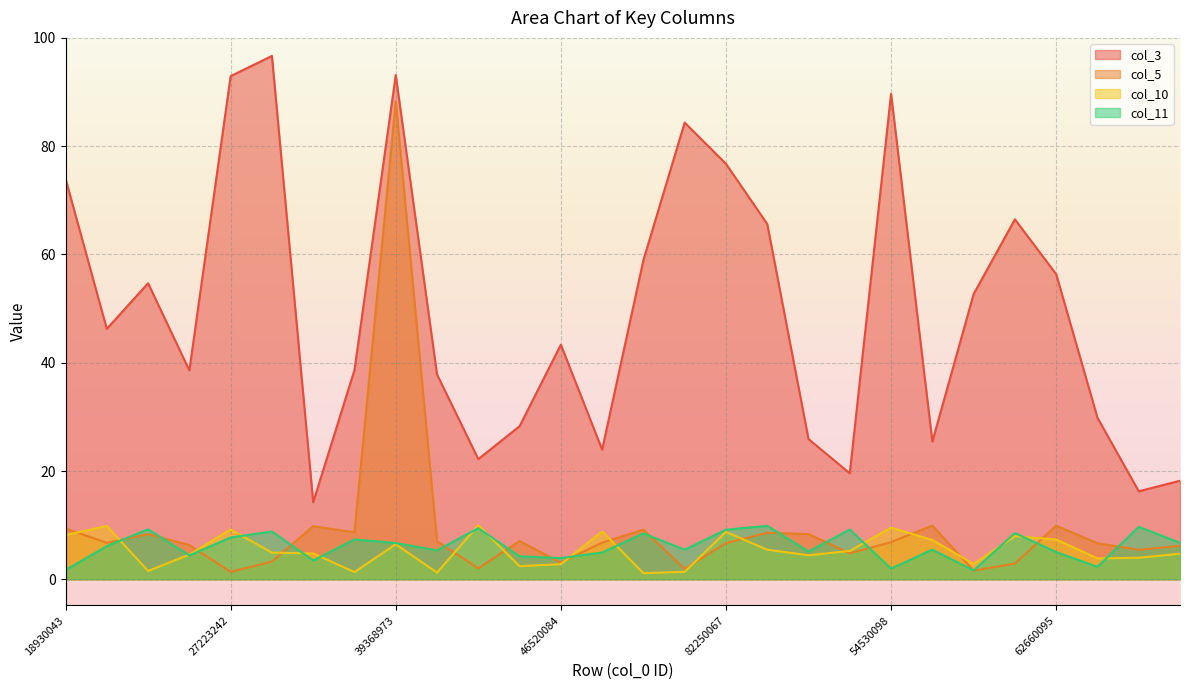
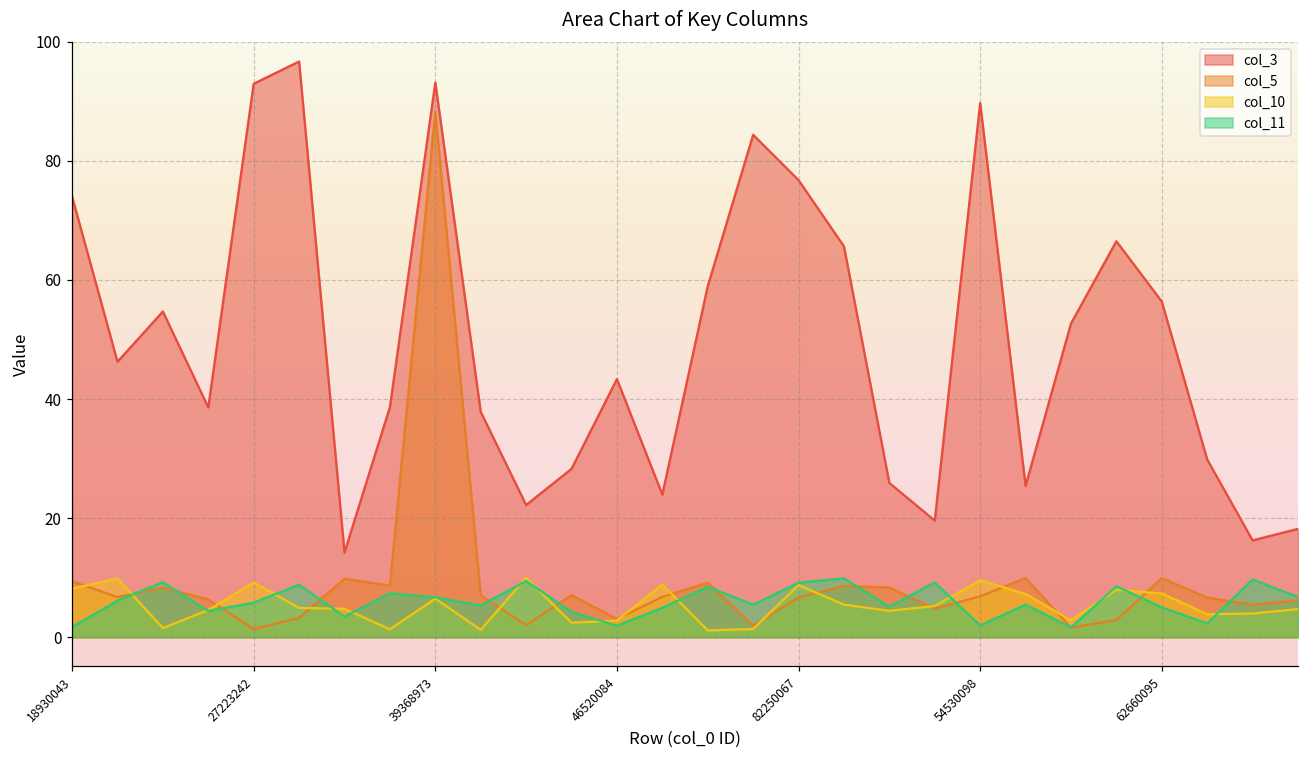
  {
    "col_11": {
      "18930043": 2,
-     "27223242": 8,
-     "46520084": 4,
+     "27223242": 6,
+     "46520084": 2,
      "54530098": 2,
      "62660095": 5
    }
  }
